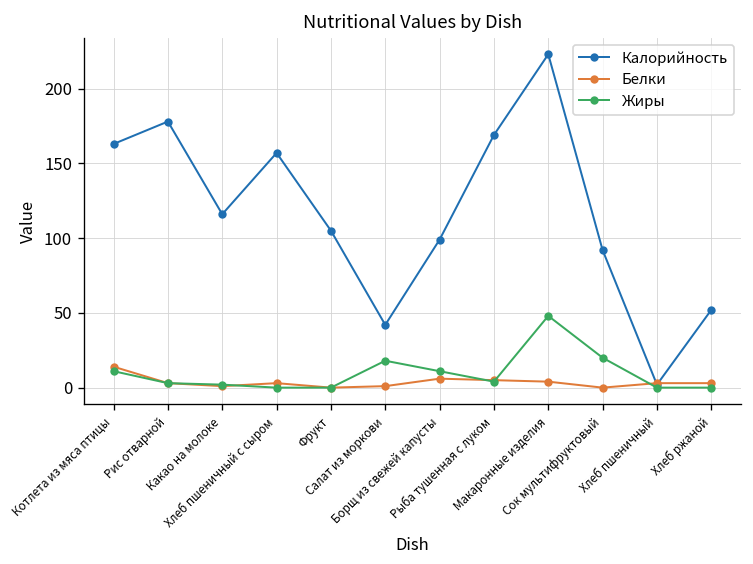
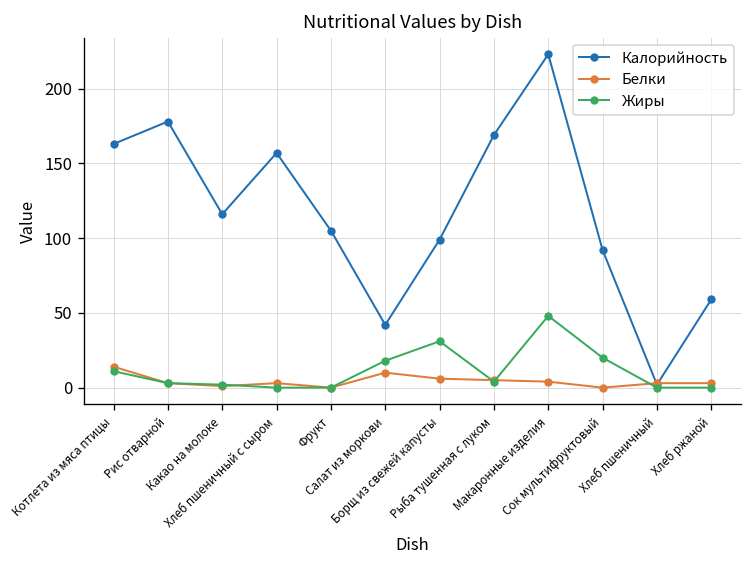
  {
    "Калорийность": {
      "Котлета из мяса птицы": 163,
      "Рис отварной": 178,
      "Какао на молоке": 116,
      "Хлеб пшеничный с сыром": 157,
      "Фрукт": 105,
      "Салат из моркови": 42,
      "Борщ из свежей капусты": 99,
      "Рыба тушенная с луком": 169,
      "Макаронные изделия": 223,
      "Сок мультифруктовый": 92,
-     "Хлеб ржаной": 52
+     "Хлеб ржаной": 59
    },
    "Белки": {
      "Котлета из мяса птицы": 14,
      "Хлеб пшеничный с сыром": 3,
-     "Салат из моркови": 1,
+     "Салат из моркови": 10,
      "Борщ из свежей капусты": 6,
      "Макаронные изделия": 4,
      "Сок мультифруктовый": 0,
      "Хлеб ржаной": 3
    },
    "Жиры": {
      "Котлета из мяса птицы": 11,
      "Хлеб пшеничный с сыром": 0,
      "Салат из моркови": 18,
-     "Борщ из свежей капусты": 11,
+     "Борщ из свежей капусты": 31,
      "Макаронные изделия": 48,
      "Сок мультифруктовый": 20,
      "Хлеб ржаной": 0
    }
  }
